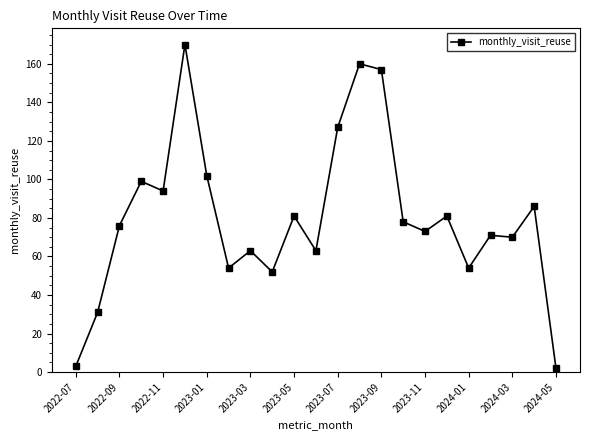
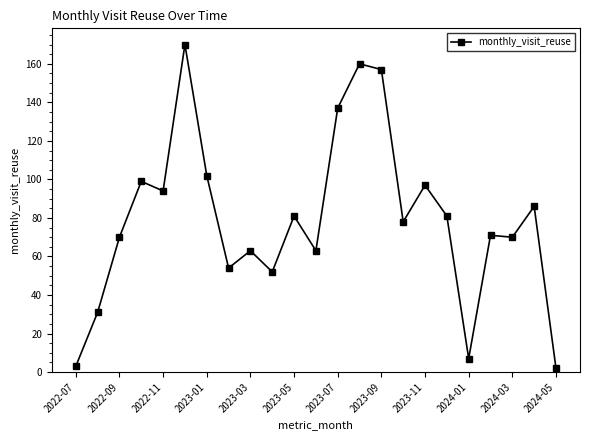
  {
    "2022-07": 3,
-   "2022-09": 76,
+   "2022-09": 70,
    "2022-11": 94,
    "2023-01": 102,
    "2023-03": 63,
    "2023-05": 81,
-   "2023-07": 127,
+   "2023-07": 137,
    "2023-09": 157,
-   "2023-11": 73,
-   "2024-01": 54,
+   "2023-11": 97,
+   "2024-01": 7,
    "2024-03": 70,
    "2024-05": 2
  }
